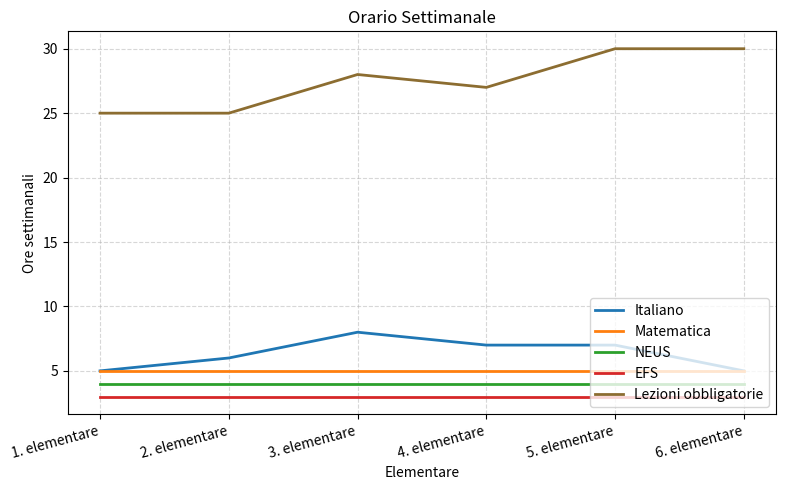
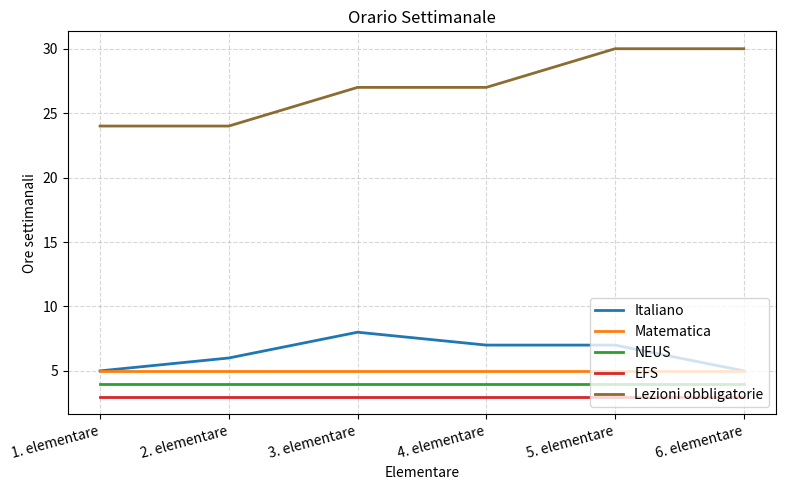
  {
    "Italiano": {
      "2. elementare": 6,
      "3. elementare": 8,
      "4. elementare": 7
    },
    "Matematica": {
      "2. elementare": 5,
      "3. elementare": 5,
      "4. elementare": 5
    },
    "NEUS": {
      "1. elementare": 4,
      "2. elementare": 4,
      "3. elementare": 4,
      "4. elementare": 4
    },
    "EFS": {
      "1. elementare": 3,
      "2. elementare": 3,
      "3. elementare": 3,
      "4. elementare": 3
    },
    "Lezioni obbligatorie": {
-     "1. elementare": 25,
-     "2. elementare": 25,
-     "3. elementare": 28,
+     "1. elementare": 24,
+     "2. elementare": 24,
+     "3. elementare": 27,
      "4. elementare": 27,
      "5. elementare": 30,
      "6. elementare": 30
    }
  }
